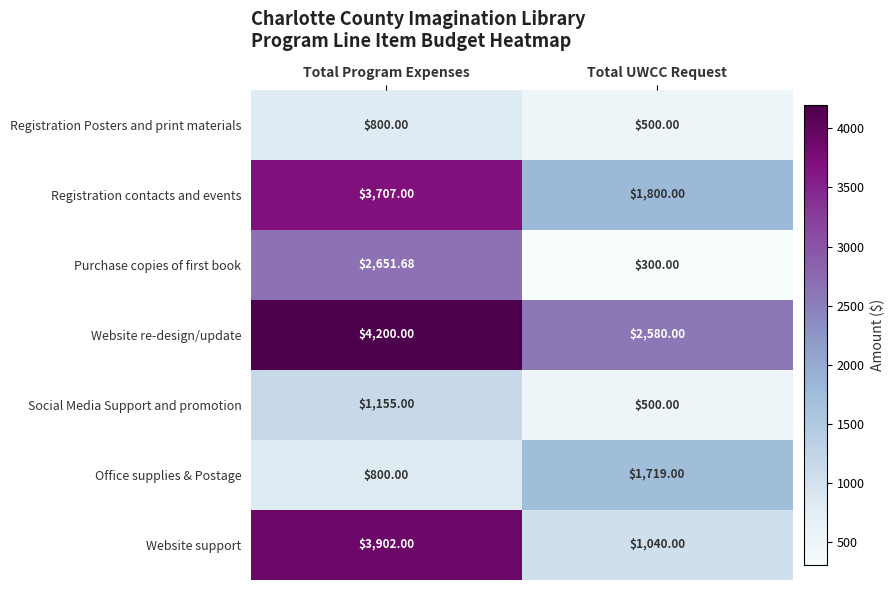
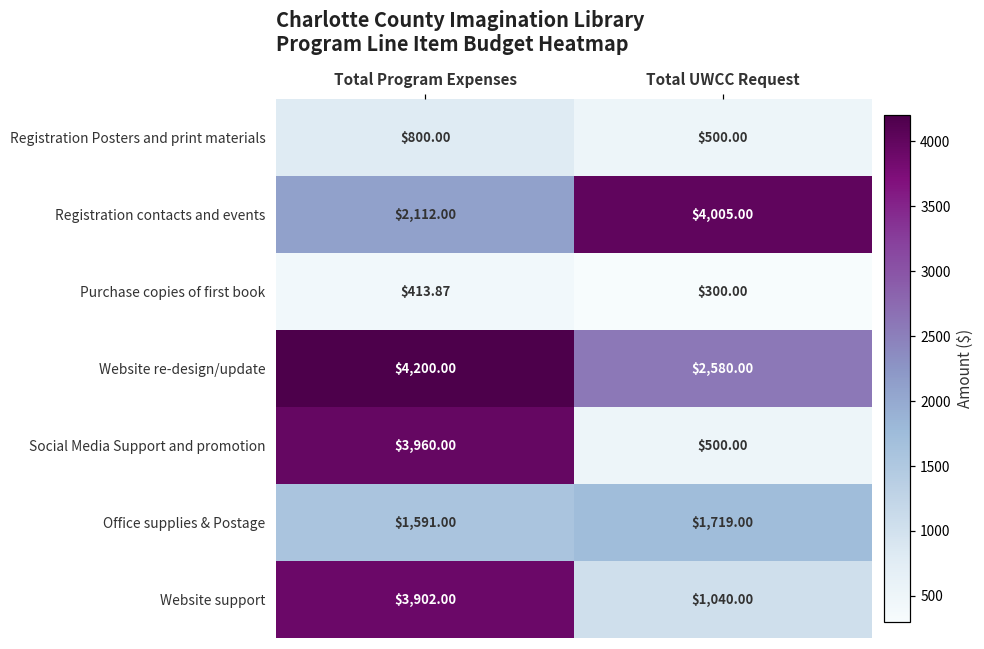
  {
    "Registration Posters and print materials": {
      "Total Program Expenses": "$800.00",
      "Total UWCC Request": "$500.00"
    },
    "Registration contacts and events": {
-     "Total Program Expenses": "$3,707.00",
-     "Total UWCC Request": "$1,800.00"
+     "Total Program Expenses": "$2,112.00",
+     "Total UWCC Request": "$4,005.00"
    },
    "Purchase copies of first book": {
-     "Total Program Expenses": "$2,651.68",
+     "Total Program Expenses": "$413.87",
      "Total UWCC Request": "$300.00"
    },
    "Website re-design/update": {
      "Total Program Expenses": "$4,200.00",
      "Total UWCC Request": "$2,580.00"
    },
    "Social Media Support and promotion": {
-     "Total Program Expenses": "$1,155.00",
+     "Total Program Expenses": "$3,960.00",
      "Total UWCC Request": "$500.00"
    },
    "Office supplies & Postage": {
-     "Total Program Expenses": "$800.00",
+     "Total Program Expenses": "$1,591.00",
      "Total UWCC Request": "$1,719.00"
    },
    "Website support": {
      "Total Program Expenses": "$3,902.00",
      "Total UWCC Request": "$1,040.00"
    }
  }
